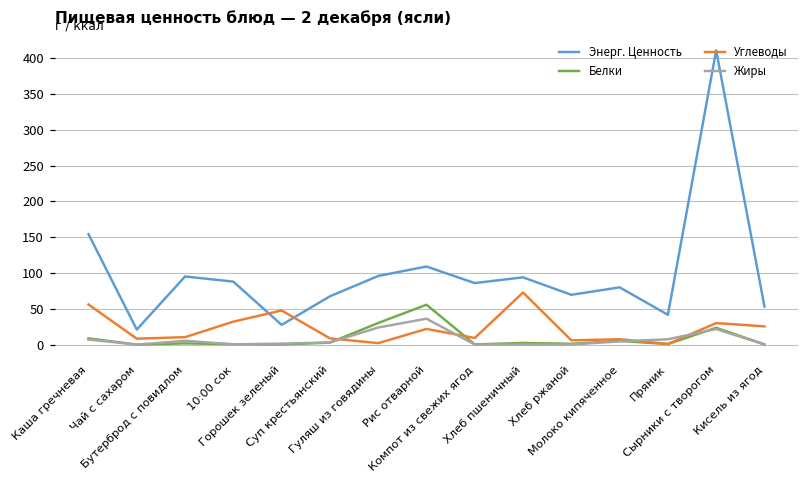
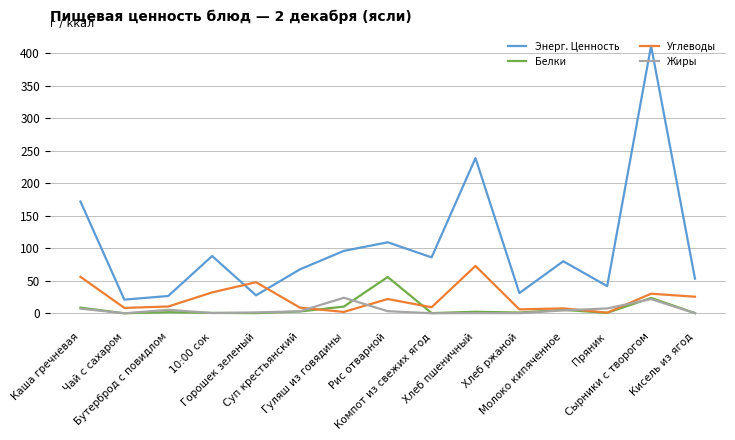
  {
    "Энерг. Ценность": {
-     "Каша гречневая": 150,
+     "Каша гречневая": 170,
      "Чай с сахаром": 20,
-     "Бутерброд с повидлом": 100,
+     "Бутерброд с повидлом": 30,
      "10:00 сок": 90,
      "Горошек зеленый": 30,
      "Суп крестьянский": 70,
      "Гуляш из говядины": 100,
      "Рис отварной": 110,
      "Компот из свежих ягод": 90,
-     "Хлеб пшеничный": 90,
-     "Хлеб ржаной": 70,
+     "Хлеб пшеничный": 240,
+     "Хлеб ржаной": 30,
      "Молоко кипяченное": 80,
      "Пряник": 40,
      "Сырники с творогом": 410,
      "Кисель из ягод": 50
    },
    "Белки": {
-     "Гуляш из говядины": 30,
+     "Гуляш из говядины": 10,
      "Рис отварной": 60
    },
    "Углеводы": {
      "Каша гречневая": 60,
      "Чай с сахаром": 10,
      "Бутерброд с повидлом": 10,
      "10:00 сок": 30,
      "Горошек зеленый": 50,
      "Суп крестьянский": 10,
      "Гуляш из говядины": 0,
      "Рис отварной": 20,
      "Компот из свежих ягод": 10,
      "Хлеб пшеничный": 70,
      "Хлеб ржаной": 10,
      "Сырники с творогом": 30,
      "Кисель из ягод": 30
    },
    "Жиры": {
      "Гуляш из говядины": 20,
-     "Рис отварной": 40,
+     "Рис отварной": 0,
      "Пряник": 10
    }
  }
